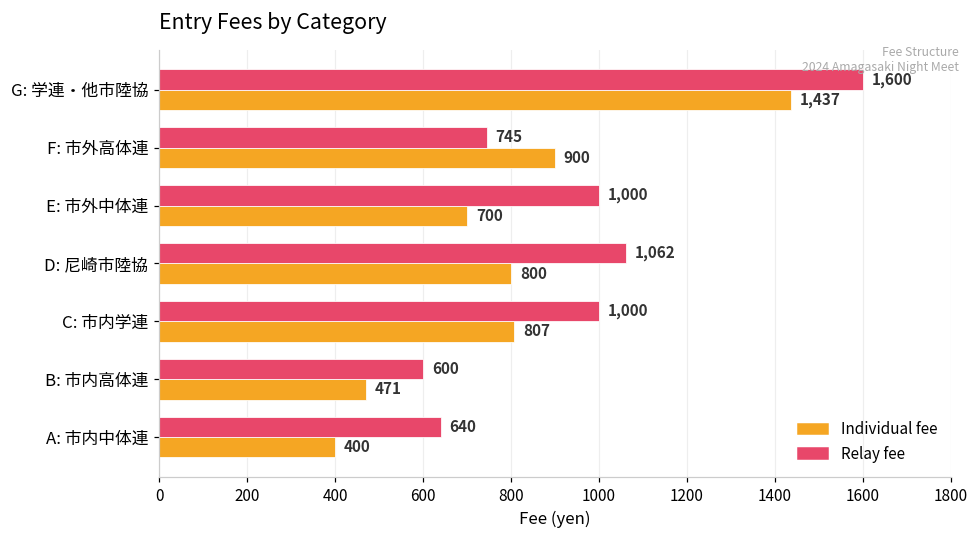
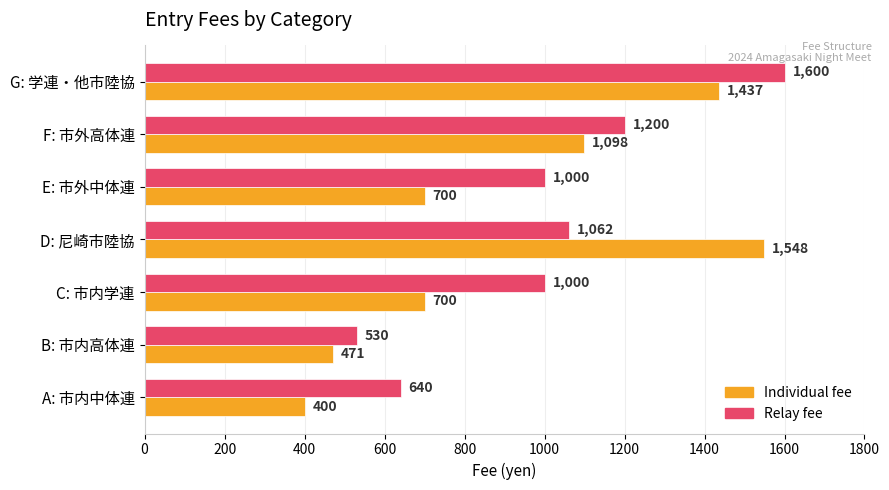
  {
    "Individual fee": {
      "G: 学連・他市陸協": "1,437",
-     "F: 市外高体連": "900",
+     "F: 市外高体連": "1,098",
      "E: 市外中体連": "700",
-     "D: 尼崎市陸協": "800",
-     "C: 市内学連": "807",
+     "D: 尼崎市陸協": "1,548",
+     "C: 市内学連": "700",
      "B: 市内高体連": "471",
      "A: 市内中体連": "400"
    },
    "Relay fee": {
      "G: 学連・他市陸協": "1,600",
-     "F: 市外高体連": "745",
+     "F: 市外高体連": "1,200",
      "E: 市外中体連": "1,000",
      "D: 尼崎市陸協": "1,062",
      "C: 市内学連": "1,000",
-     "B: 市内高体連": "600",
+     "B: 市内高体連": "530",
      "A: 市内中体連": "640"
    }
  }
